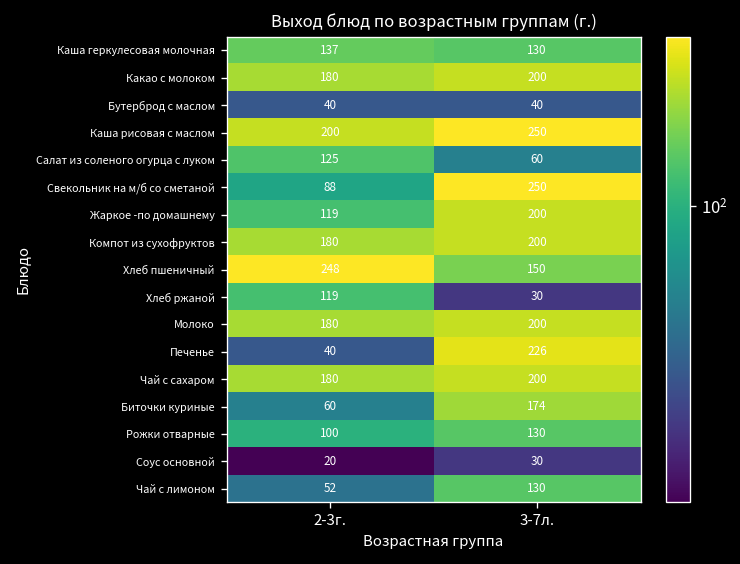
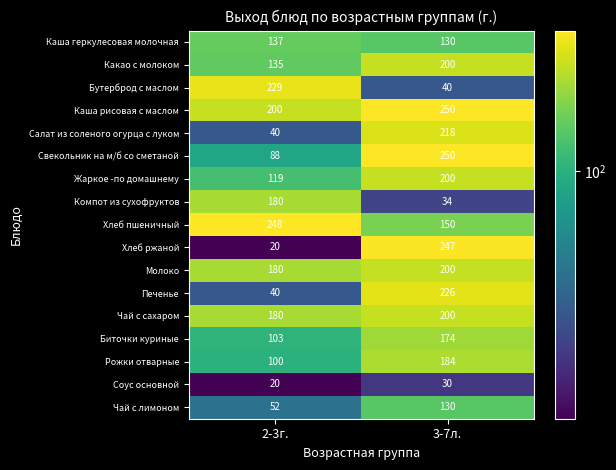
  {
    "Каша геркулесовая молочная": {
      "2-3г.": 137,
      "3-7л.": 130
    },
    "Какао с молоком": {
-     "2-3г.": 180,
+     "2-3г.": 135,
      "3-7л.": 200
    },
    "Бутерброд с маслом": {
-     "2-3г.": 40,
+     "2-3г.": 229,
      "3-7л.": 40
    },
    "Каша рисовая с маслом": {
      "2-3г.": 200,
      "3-7л.": 250
    },
    "Салат из соленого огурца с луком": {
-     "2-3г.": 125,
-     "3-7л.": 60
+     "2-3г.": 40,
+     "3-7л.": 218
    },
    "Свекольник на м/б со сметаной": {
      "2-3г.": 88,
      "3-7л.": 250
    },
    "Жаркое -по домашнему": {
      "2-3г.": 119,
      "3-7л.": 200
    },
    "Компот из сухофруктов": {
      "2-3г.": 180,
-     "3-7л.": 200
+     "3-7л.": 34
    },
    "Хлеб пшеничный": {
      "2-3г.": 248,
      "3-7л.": 150
    },
    "Хлеб ржаной": {
-     "2-3г.": 119,
-     "3-7л.": 30
+     "2-3г.": 20,
+     "3-7л.": 247
    },
    "Молоко": {
      "2-3г.": 180,
      "3-7л.": 200
    },
    "Печенье": {
      "2-3г.": 40,
      "3-7л.": 226
    },
    "Чай с сахаром": {
      "2-3г.": 180,
      "3-7л.": 200
    },
    "Биточки куриные": {
-     "2-3г.": 60,
+     "2-3г.": 103,
      "3-7л.": 174
    },
    "Рожки отварные": {
      "2-3г.": 100,
-     "3-7л.": 130
+     "3-7л.": 184
    },
    "Соус основной": {
      "2-3г.": 20,
      "3-7л.": 30
    },
    "Чай с лимоном": {
      "2-3г.": 52,
      "3-7л.": 130
    }
  }
